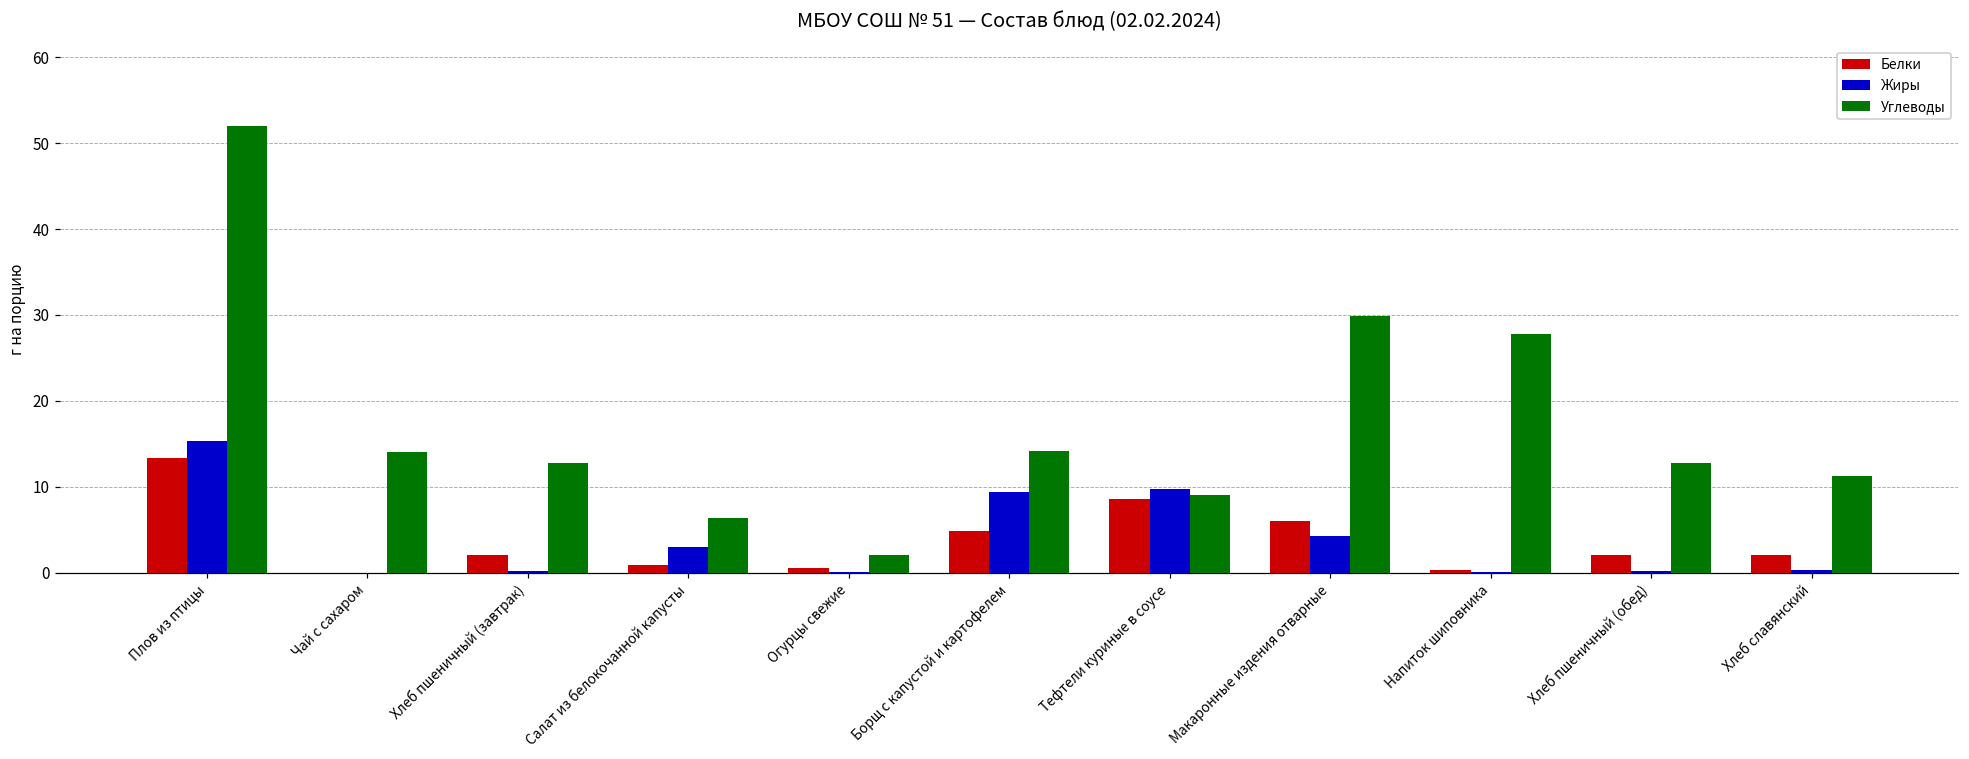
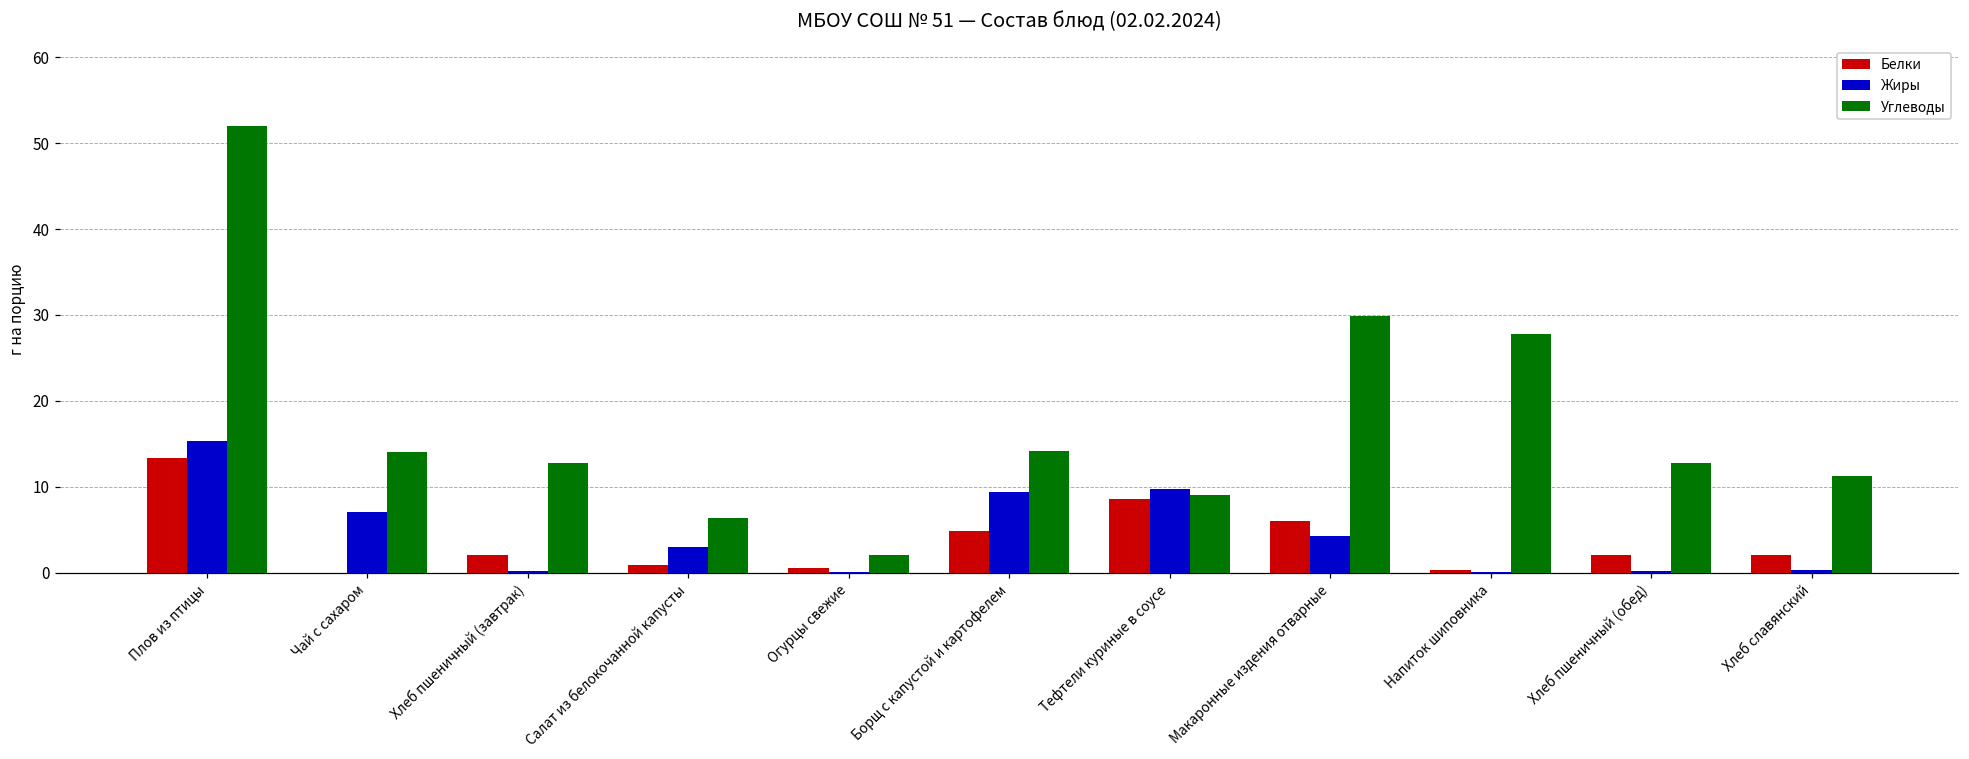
  {
    "Белки": {
      "Плов из птицы": 13,
      "Чай с сахаром": 0,
      "Хлеб пшеничный (завтрак)": 2,
      "Салат из белокочанной капусты": 1,
      "Огурцы свежие": 1,
      "Борщ с капустой и картофелем": 5,
      "Тефтели куриные в соусе": 9,
      "Макаронные издения отварные": 6,
      "Хлеб пшеничный (обед)": 2,
      "Хлеб славянский": 2
    },
    "Жиры": {
      "Плов из птицы": 15,
-     "Чай с сахаром": 0,
+     "Чай с сахаром": 7,
      "Салат из белокочанной капусты": 3,
      "Борщ с капустой и картофелем": 9,
      "Тефтели куриные в соусе": 10,
      "Макаронные издения отварные": 4
    },
    "Углеводы": {
      "Плов из птицы": 52,
      "Чай с сахаром": 14,
      "Хлеб пшеничный (завтрак)": 13,
      "Салат из белокочанной капусты": 6,
      "Огурцы свежие": 2,
      "Борщ с капустой и картофелем": 14,
      "Тефтели куриные в соусе": 9,
      "Макаронные издения отварные": 30,
      "Напиток шиповника": 28,
      "Хлеб пшеничный (обед)": 13,
      "Хлеб славянский": 11
    }
  }
